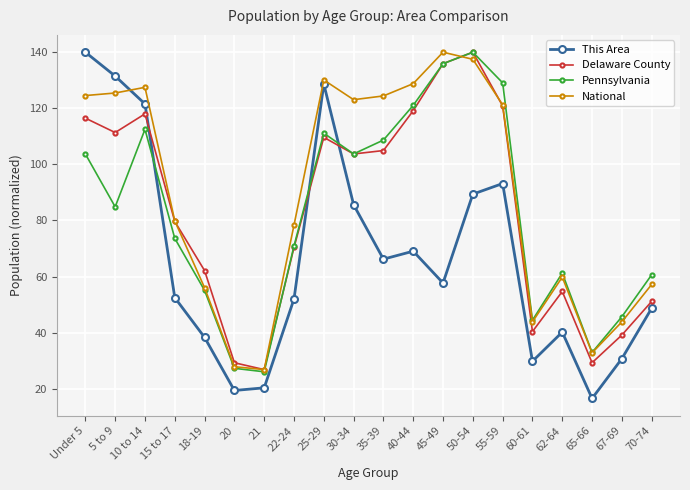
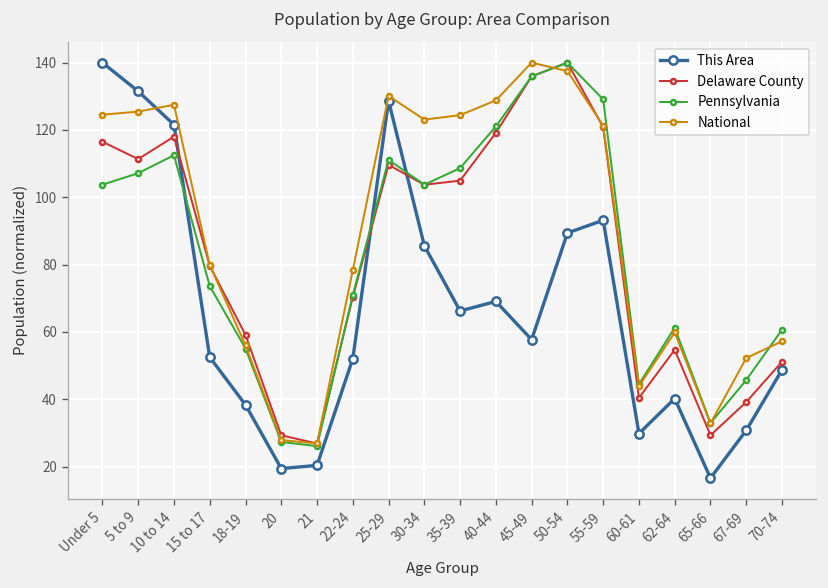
  {
    "This Area": {
      "Under 5": 140,
      "5 to 9": 131,
      "10 to 14": 122,
      "15 to 17": 53,
      "18-19": 38,
      "20": 19,
      "21": 20,
      "22-24": 52,
      "25-29": 129,
      "30-34": 86,
      "35-39": 66,
      "40-44": 69,
      "45-49": 58,
      "50-54": 89,
      "55-59": 93,
      "60-61": 30,
      "62-64": 40,
      "65-66": 17,
      "67-69": 31,
      "70-74": 49
    },
    "Delaware County": {
      "Under 5": 116,
      "5 to 9": 111,
      "10 to 14": 118,
-     "18-19": 62,
+     "18-19": 59,
      "20": 29,
      "25-29": 110,
      "35-39": 105,
      "40-44": 119,
      "60-61": 40,
      "62-64": 55,
      "65-66": 29,
      "67-69": 39,
      "70-74": 51
    },
    "Pennsylvania": {
      "Under 5": 104,
-     "5 to 9": 85,
+     "5 to 9": 107,
      "10 to 14": 112,
      "15 to 17": 74,
      "18-19": 55,
      "25-29": 111,
      "35-39": 109,
      "40-44": 121,
      "55-59": 129,
      "62-64": 61,
      "67-69": 46,
      "70-74": 61
    },
    "National": {
      "Under 5": 125,
      "5 to 9": 125,
      "10 to 14": 127,
      "18-19": 56,
      "22-24": 78,
      "25-29": 130,
      "30-34": 123,
      "35-39": 124,
      "40-44": 129,
      "45-49": 140,
      "50-54": 137,
      "62-64": 60,
-     "67-69": 44,
+     "67-69": 52,
      "70-74": 57
    }
  }
